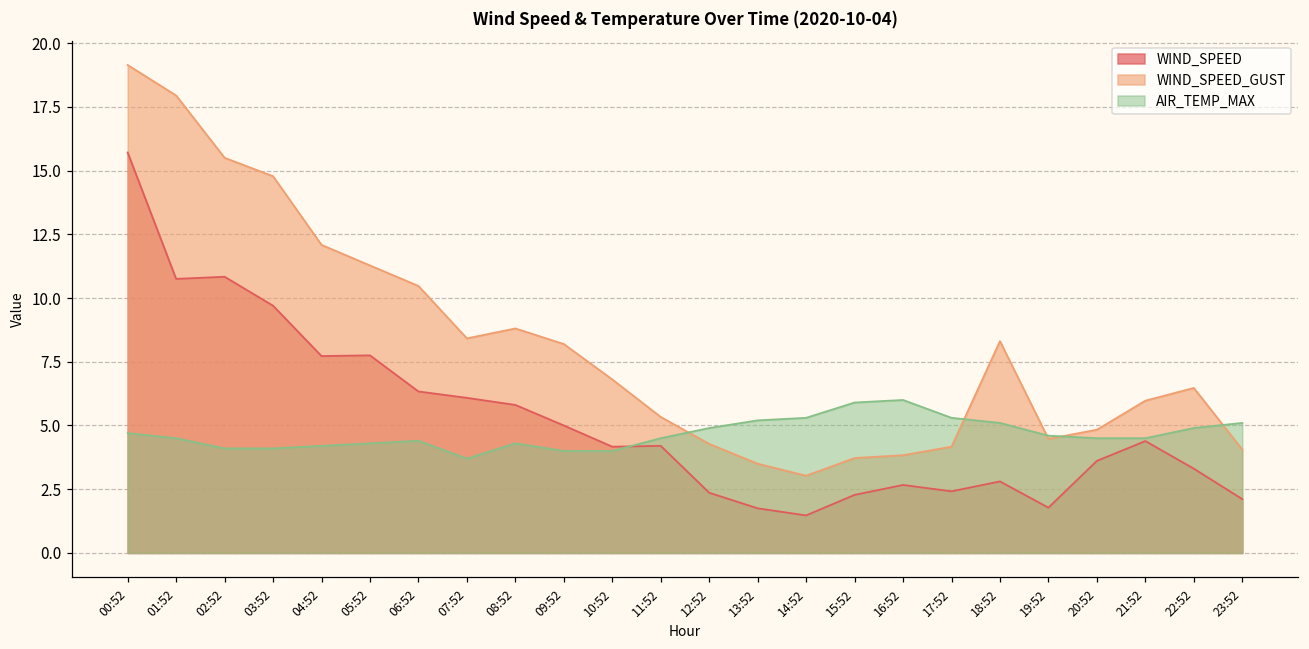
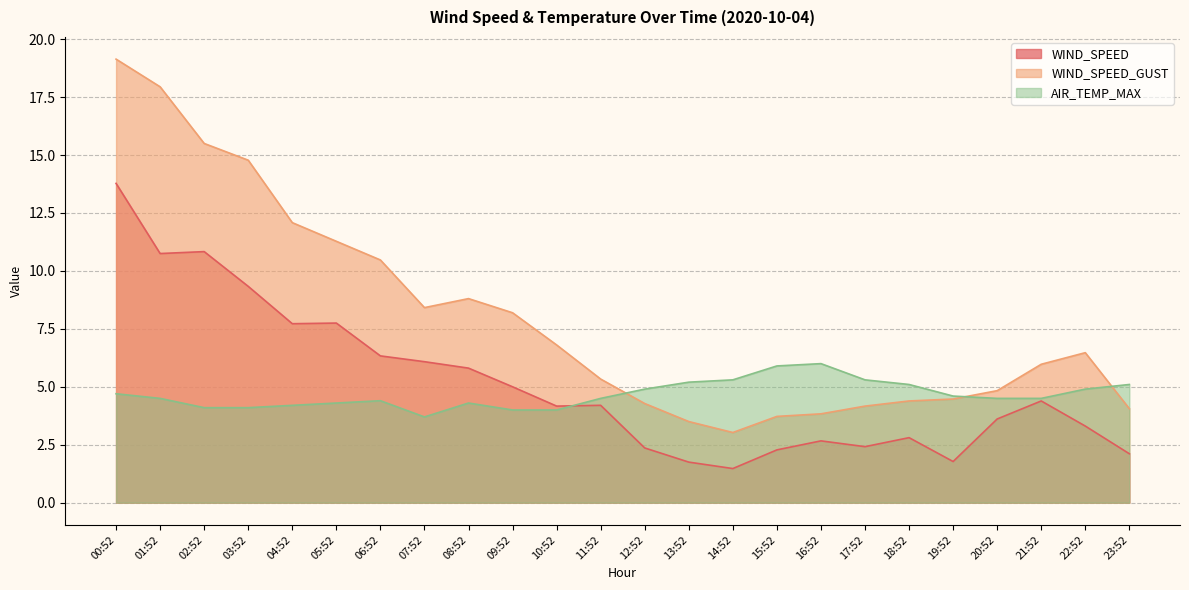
  {
    "WIND_SPEED": {
-     "00:52": 15.7,
+     "00:52": 13.8,
      "01:52": 10.8,
      "02:52": 10.8,
-     "03:52": 9.7,
+     "03:52": 9.3,
      "04:52": 7.7,
      "05:52": 7.7,
      "06:52": 6.3,
      "07:52": 6.1,
      "08:52": 5.8,
      "09:52": 5.0,
      "10:52": 4.2,
      "11:52": 4.2,
      "12:52": 2.4,
      "13:52": 1.8,
      "14:52": 1.5,
      "15:52": 2.3,
      "16:52": 2.7,
      "17:52": 2.4,
      "18:52": 2.8,
      "19:52": 1.8,
      "20:52": 3.6,
      "21:52": 4.4,
      "22:52": 3.3,
      "23:52": 2.1
    },
    "WIND_SPEED_GUST": {
      "00:52": 19.1,
      "01:52": 17.9,
      "02:52": 15.5,
      "03:52": 14.8,
      "04:52": 12.1,
      "05:52": 11.3,
      "06:52": 10.5,
      "07:52": 8.4,
      "08:52": 8.8,
      "09:52": 8.2,
      "10:52": 6.8,
      "11:52": 5.3,
      "12:52": 4.3,
      "13:52": 3.5,
      "14:52": 3.0,
      "15:52": 3.7,
      "16:52": 3.8,
      "17:52": 4.2,
-     "18:52": 8.3,
+     "18:52": 4.4,
      "19:52": 4.5,
      "20:52": 4.8,
      "21:52": 6.0,
      "22:52": 6.5,
      "23:52": 4.1
    },
    "AIR_TEMP_MAX": {
      "00:52": 4.7,
      "01:52": 4.5,
      "02:52": 4.1,
      "03:52": 4.1,
      "04:52": 4.2,
      "05:52": 4.3,
      "06:52": 4.4,
      "07:52": 3.7,
      "08:52": 4.3,
      "09:52": 4.0,
      "10:52": 4.0,
      "11:52": 4.5,
      "12:52": 4.9,
      "13:52": 5.2,
      "14:52": 5.3,
      "15:52": 5.9,
      "16:52": 6.0,
      "17:52": 5.3,
      "18:52": 5.1,
      "19:52": 4.6,
      "20:52": 4.5,
      "21:52": 4.5,
      "22:52": 4.9,
      "23:52": 5.1
    }
  }
